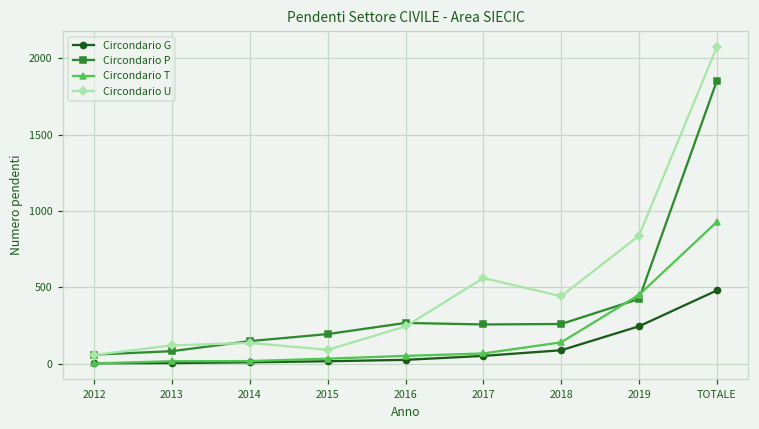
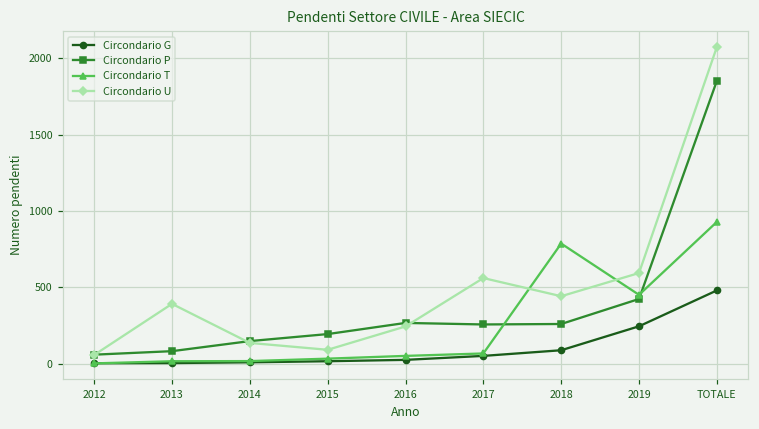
  {
    "Circondario T": {
      "2016": 50,
-     "2018": 140,
+     "2018": 790,
      "2019": 450,
      "TOTALE": 930
    },
    "Circondario U": {
-     "2013": 120,
+     "2013": 390,
      "2015": 90,
      "2016": 240,
      "2017": 560,
      "2018": 440,
-     "2019": 840,
+     "2019": 590,
      "TOTALE": 2080
    }
  }
